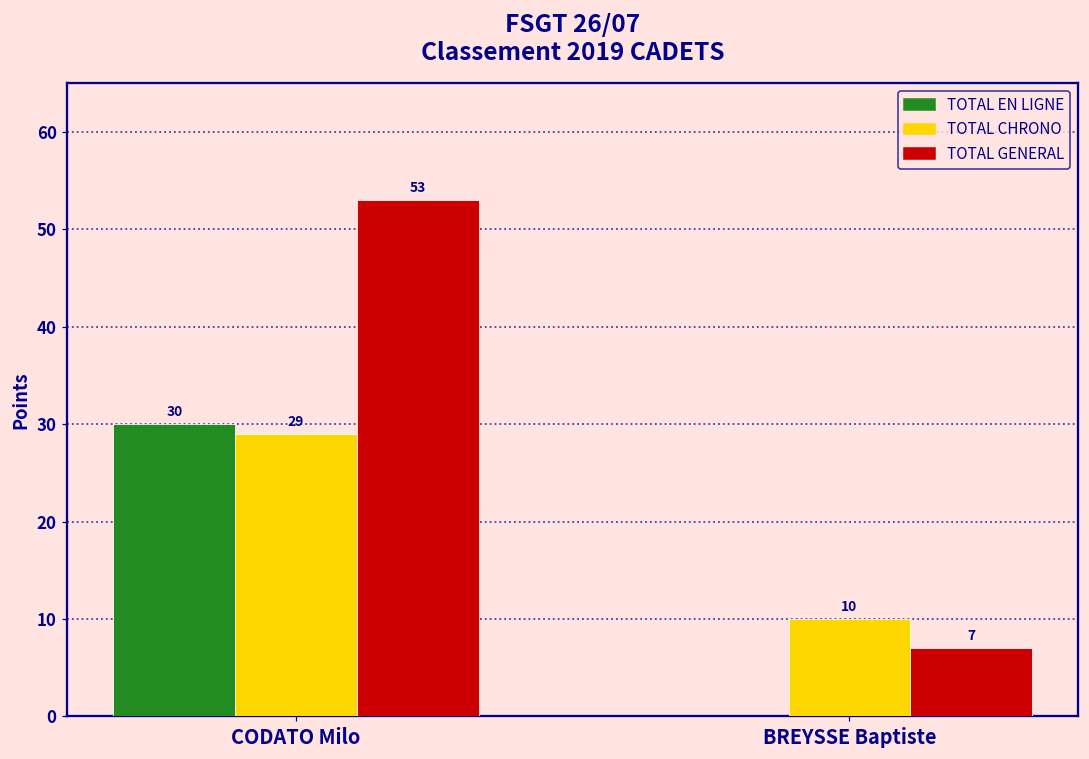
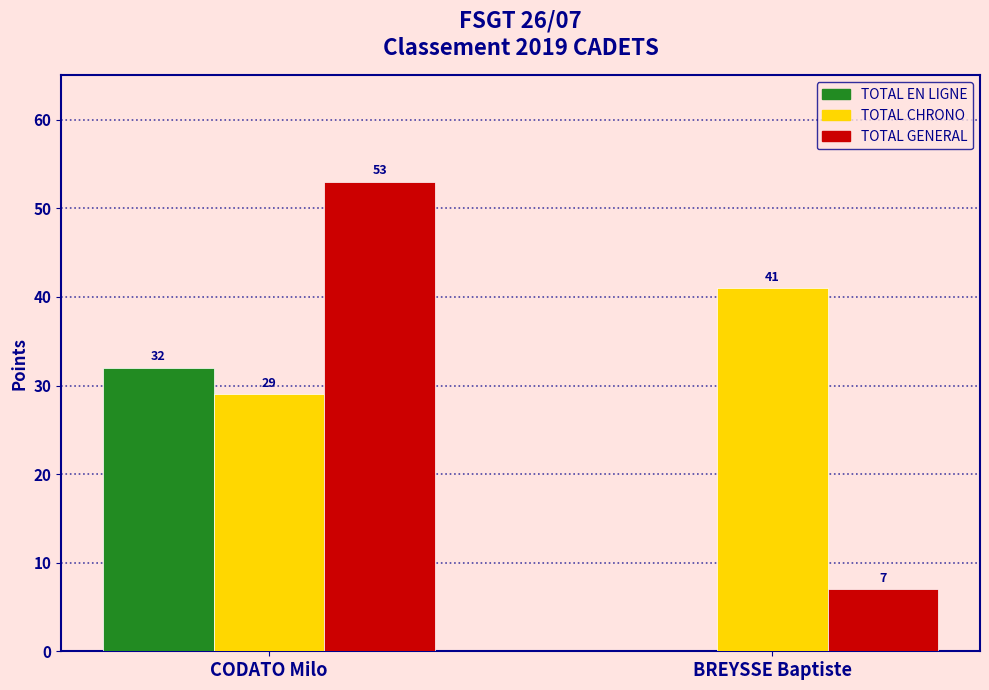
  {
    "TOTAL EN LIGNE": {
-     "CODATO Milo": 30
+     "CODATO Milo": 32
    },
    "TOTAL CHRONO": {
      "CODATO Milo": 29,
-     "BREYSSE Baptiste": 10
+     "BREYSSE Baptiste": 41
    },
    "TOTAL GENERAL": {
      "CODATO Milo": 53,
      "BREYSSE Baptiste": 7
    }
  }
